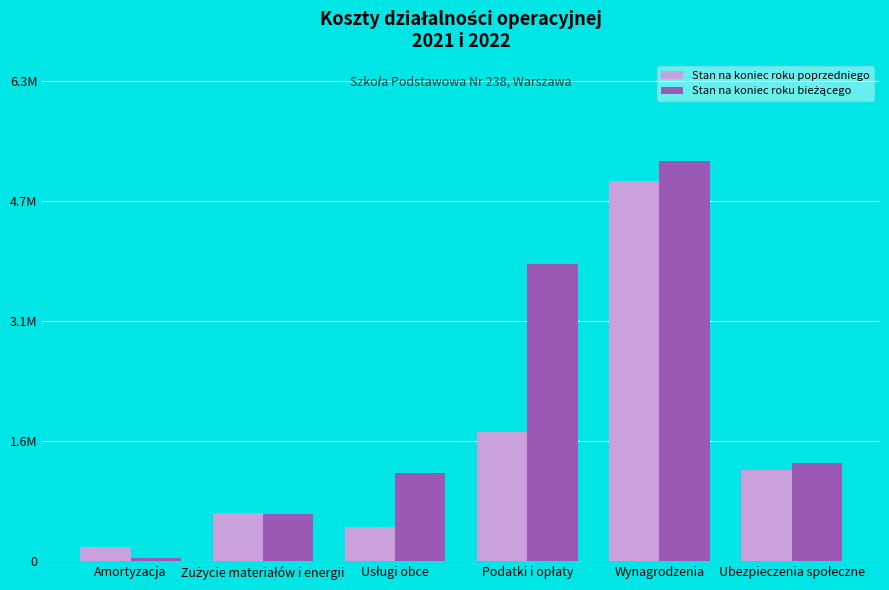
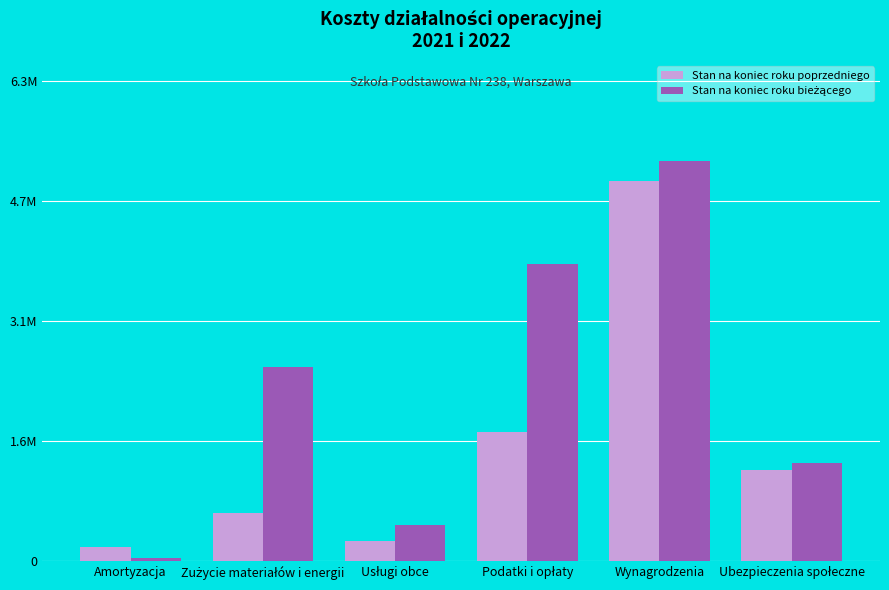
  {
    "Stan na koniec roku poprzedniego": {
      "Amortyzacja": 200000,
      "Zużycie materiałów i energii": 600000,
-     "Usługi obce": 500000,
+     "Usługi obce": 300000,
      "Podatki i opłaty": 1700000,
      "Wynagrodzenia": 5000000,
      "Ubezpieczenia społeczne": 1200000
    },
    "Stan na koniec roku bieżącego": {
      "Amortyzacja": 0,
-     "Zużycie materiałów i energii": 600000,
-     "Usługi obce": 1100000,
+     "Zużycie materiałów i energii": 2500000,
+     "Usługi obce": 500000,
      "Podatki i opłaty": 3900000,
      "Wynagrodzenia": 5200000,
      "Ubezpieczenia społeczne": 1300000
    }
  }
